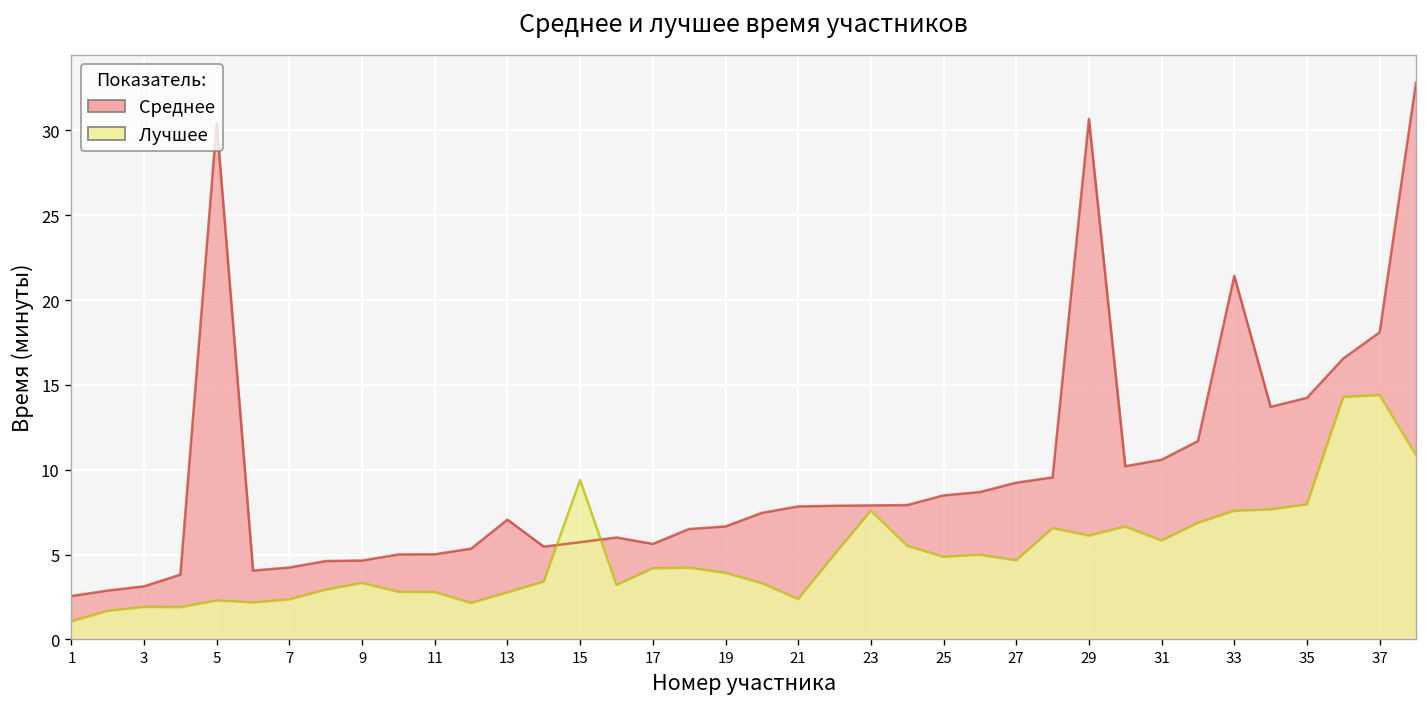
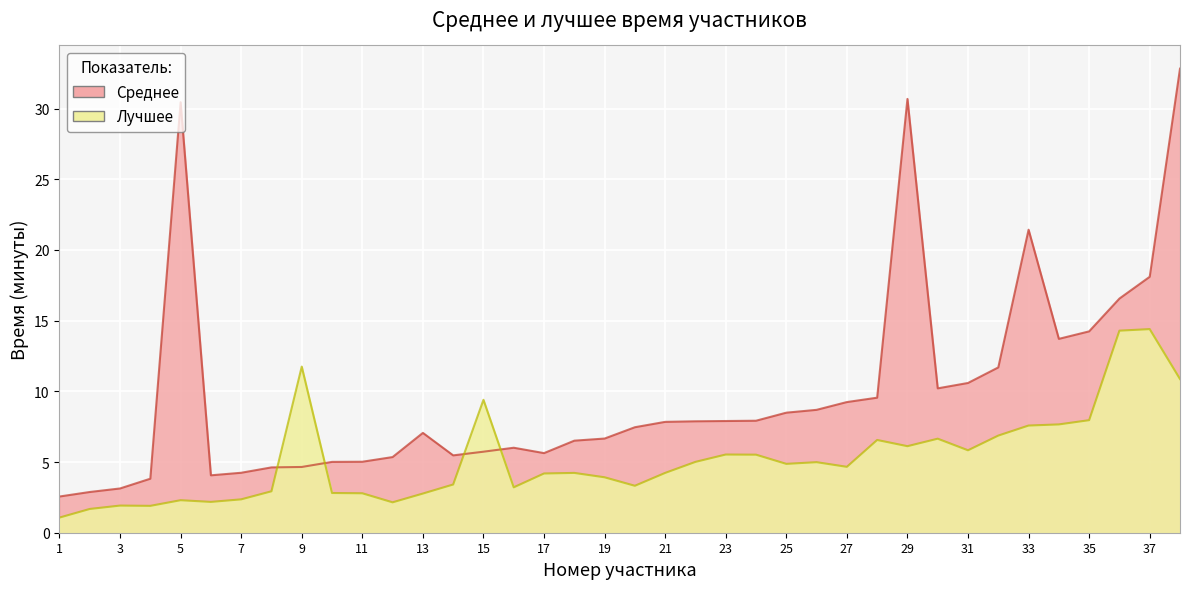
  {
    "Среднее": {
      "1": 2.6,
      "3": 3.1,
      "7": 4.2,
      "9": 4.7,
      "11": 5.0,
      "13": 7.1,
      "15": 5.7,
      "17": 5.6,
      "19": 6.7,
      "21": 7.8,
      "23": 7.9,
      "25": 8.5,
      "27": 9.2,
      "29": 30.7,
      "31": 10.6,
      "33": 21.4,
      "35": 14.2,
      "37": 18.1
    },
    "Лучшее": {
      "1": 1.1,
      "3": 1.9,
      "5": 2.3,
      "7": 2.4,
-     "9": 3.3,
+     "9": 11.8,
      "11": 2.8,
      "13": 2.8,
      "15": 9.4,
      "17": 4.2,
      "19": 3.9,
-     "21": 2.4,
-     "23": 7.6,
+     "21": 4.2,
+     "23": 5.5,
      "25": 4.9,
      "27": 4.7,
      "29": 6.1,
      "31": 5.8,
      "33": 7.6,
      "35": 8.0,
      "37": 14.4
    }
  }
